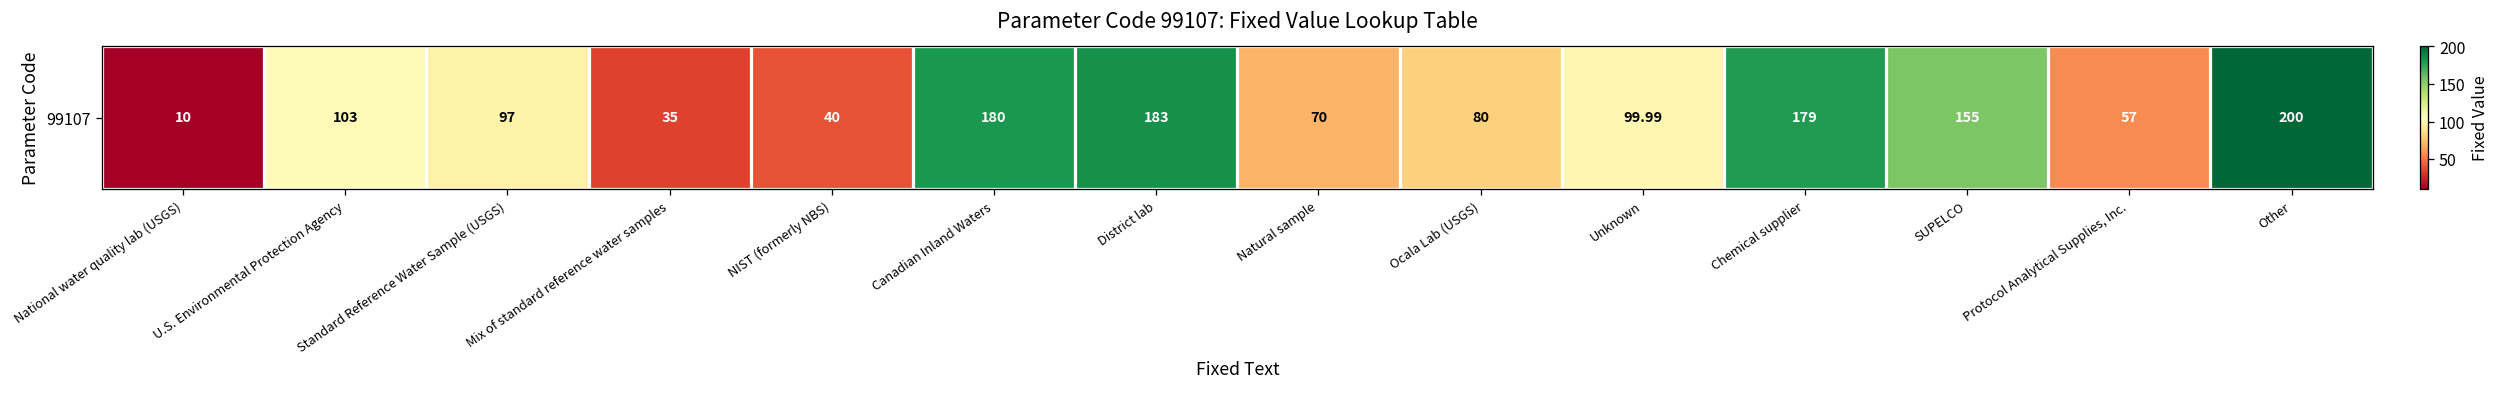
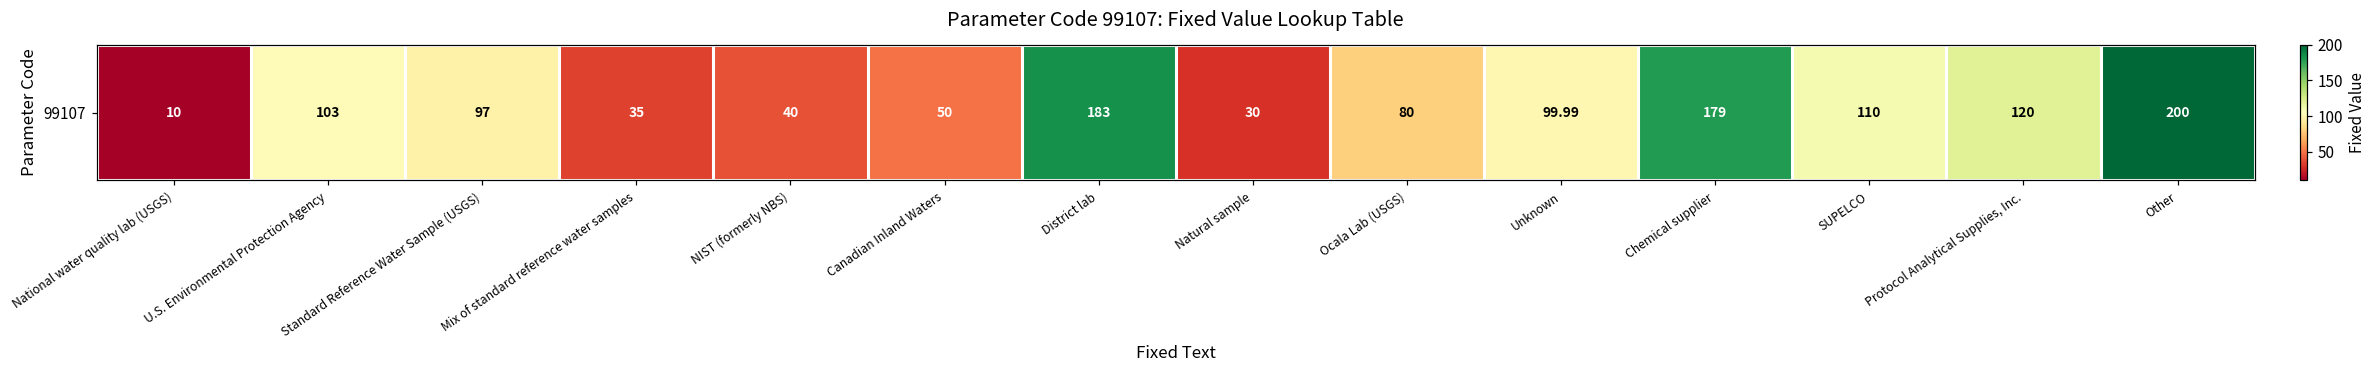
  {
    "99107": {
      "National water quality lab (USGS)": 10,
      "U.S. Environmental Protection Agency": 103,
      "Standard Reference Water Sample (USGS)": 97,
      "Mix of standard reference water samples": 35,
      "NIST (formerly NBS)": 40,
-     "Canadian Inland Waters": 180,
+     "Canadian Inland Waters": 50,
      "District lab": 183,
-     "Natural sample": 70,
+     "Natural sample": 30,
      "Ocala Lab (USGS)": 80,
      "Unknown": 99.99,
      "Chemical supplier": 179,
-     "SUPELCO": 155,
-     "Protocol Analytical Supplies, Inc.": 57,
+     "SUPELCO": 110,
+     "Protocol Analytical Supplies, Inc.": 120,
      "Other": 200
    }
  }
